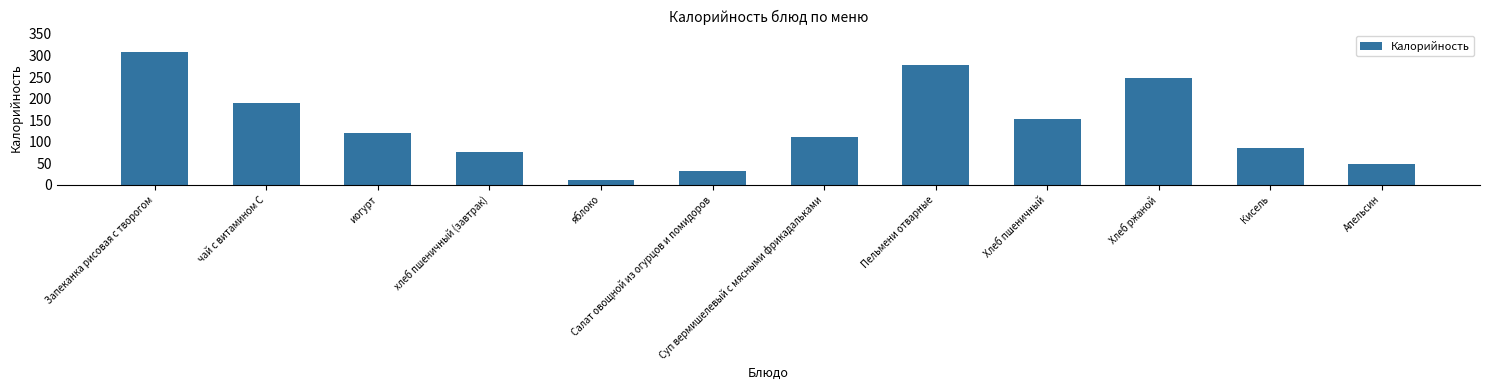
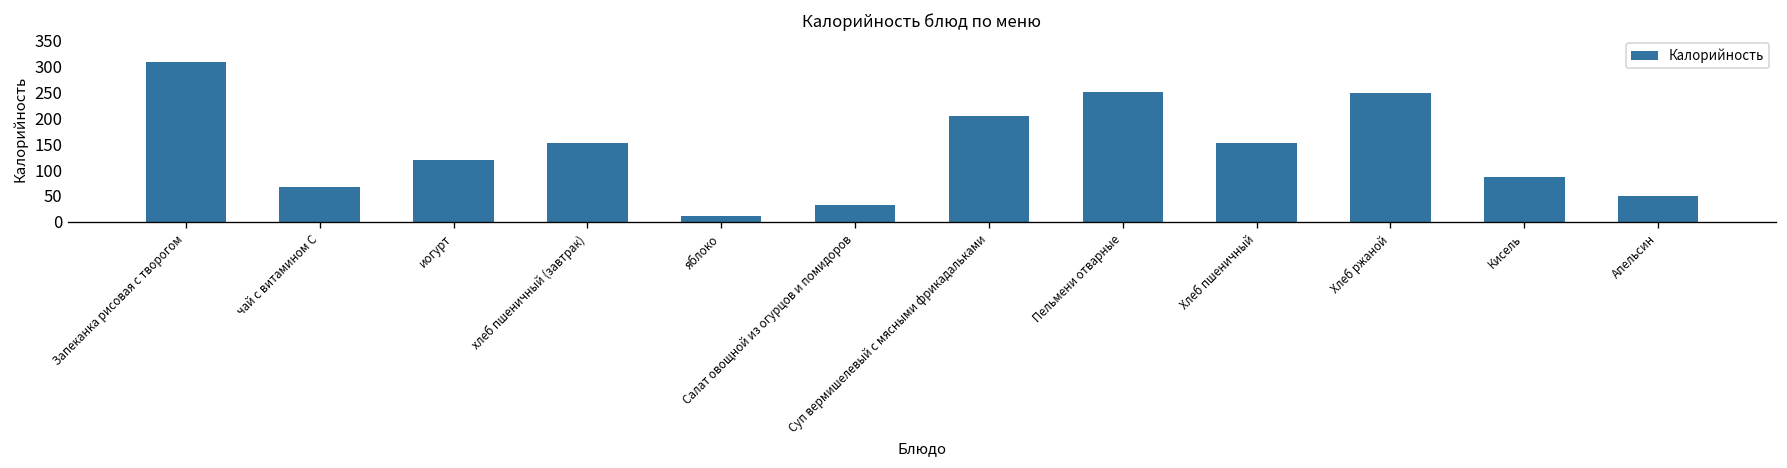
  {
    "Запеканка рисовая с творогом": 310,
-   "чай с витамином С": 190,
+   "чай с витамином С": 70,
    "иогурт": 120,
-   "хлеб пшеничный (завтрак)": 80,
+   "хлеб пшеничный (завтрак)": 150,
    "яблоко": 10,
    "Салат овощной из огурцов и помидоров": 30,
-   "Суп вермишелевый с мясными фрикадальками": 110,
-   "Пельмени отварные": 280,
+   "Суп вермишелевый с мясными фрикадальками": 210,
+   "Пельмени отварные": 250,
    "Хлеб пшеничный": 150,
    "Хлеб ржаной": 250,
    "Кисель": 90,
    "Апельсин": 50
  }
